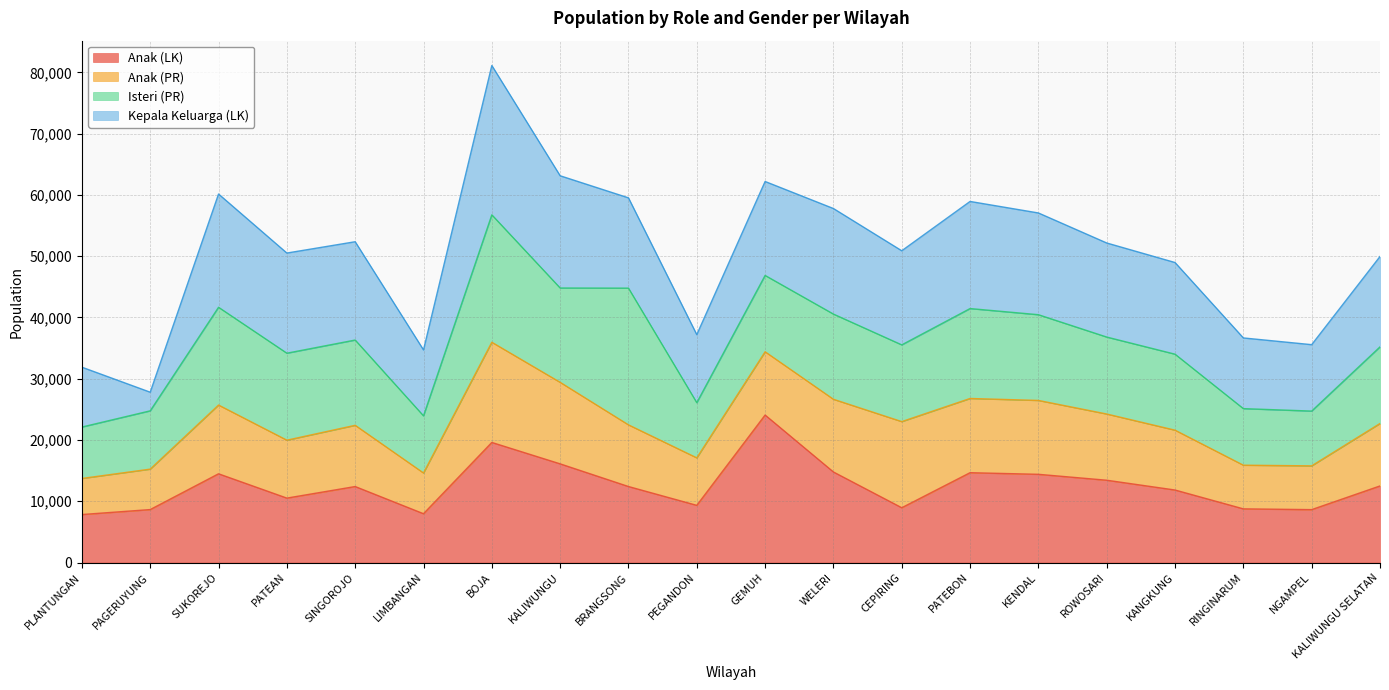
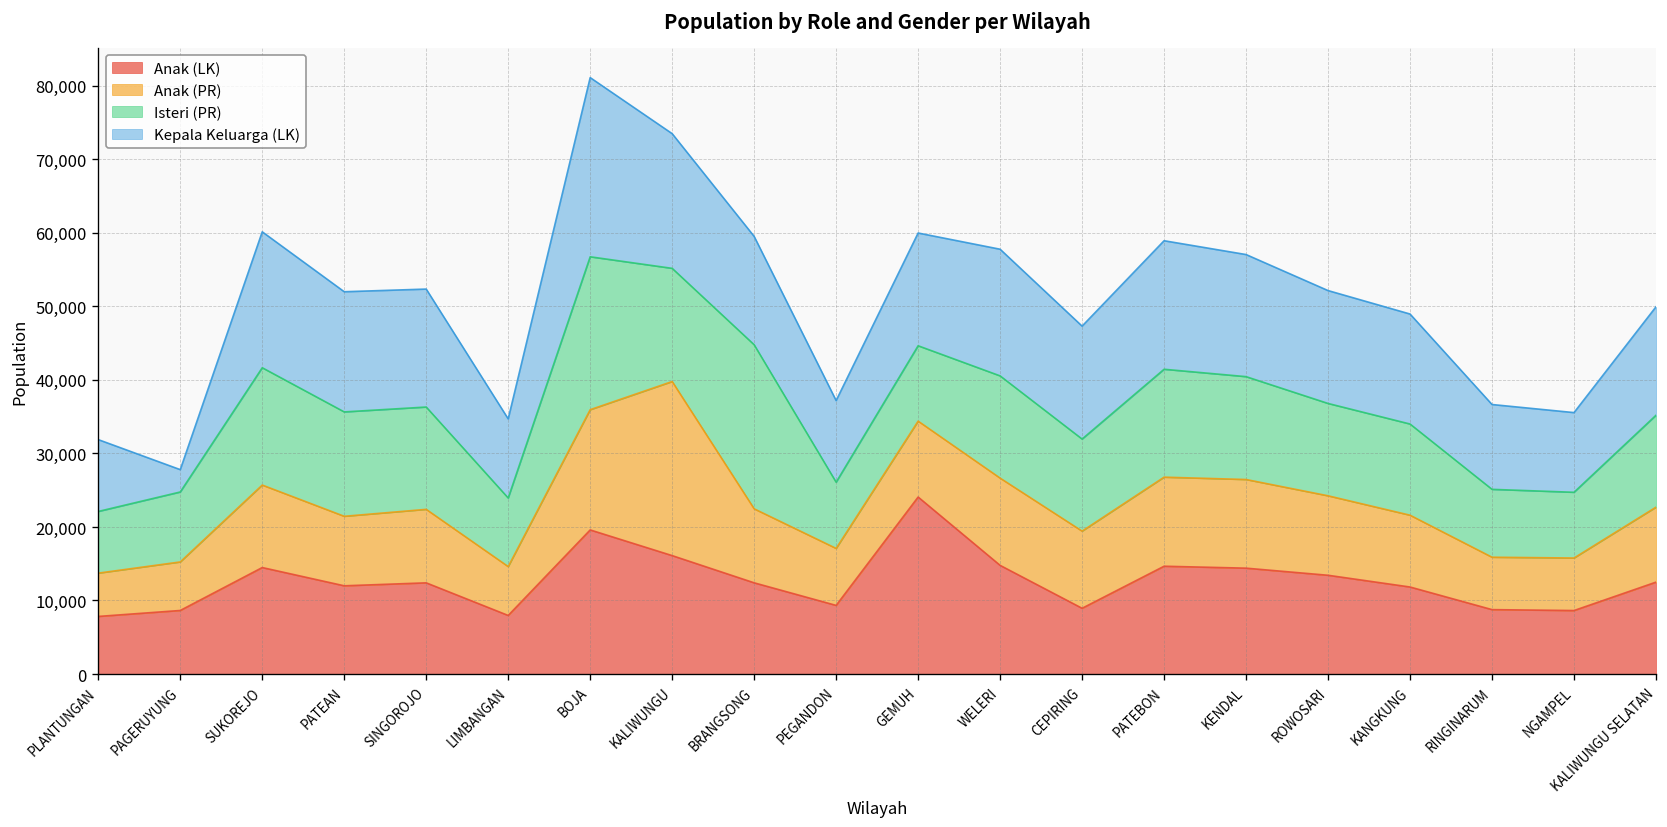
  {
    "Anak (LK)": {
      "PLANTUNGAN": "8,000",
      "PAGERUYUNG": "9,000",
      "SUKOREJO": "14,000",
-     "PATEAN": "11,000",
+     "PATEAN": "12,000",
      "SINGOROJO": "12,000",
      "LIMBANGAN": "8,000",
      "BOJA": "20,000",
      "KALIWUNGU": "16,000",
      "BRANGSONG": "12,000",
      "PEGANDON": "9,000",
      "GEMUH": "24,000",
      "WELERI": "15,000",
      "CEPIRING": "9,000",
      "PATEBON": "15,000",
      "KENDAL": "14,000",
      "ROWOSARI": "13,000",
      "KANGKUNG": "12,000",
      "RINGINARUM": "9,000",
      "NGAMPEL": "9,000",
      "KALIWUNGU SELATAN": "12,000"
    },
    "Anak (PR)": {
      "PLANTUNGAN": "6,000",
      "PAGERUYUNG": "7,000",
      "SUKOREJO": "11,000",
      "PATEAN": "9,000",
      "SINGOROJO": "10,000",
      "LIMBANGAN": "7,000",
      "BOJA": "16,000",
-     "KALIWUNGU": "13,000",
+     "KALIWUNGU": "24,000",
      "BRANGSONG": "10,000",
      "PEGANDON": "8,000",
      "GEMUH": "10,000",
      "WELERI": "12,000",
-     "CEPIRING": "14,000",
+     "CEPIRING": "10,000",
      "PATEBON": "12,000",
      "KENDAL": "12,000",
      "ROWOSARI": "11,000",
      "KANGKUNG": "10,000",
      "RINGINARUM": "7,000",
      "NGAMPEL": "7,000",
      "KALIWUNGU SELATAN": "10,000"
    },
    "Isteri (PR)": {
      "PLANTUNGAN": "8,000",
      "PAGERUYUNG": "10,000",
      "SUKOREJO": "16,000",
      "PATEAN": "14,000",
      "SINGOROJO": "14,000",
      "LIMBANGAN": "9,000",
      "BOJA": "21,000",
      "KALIWUNGU": "15,000",
      "BRANGSONG": "22,000",
      "PEGANDON": "9,000",
-     "GEMUH": "12,000",
+     "GEMUH": "10,000",
      "WELERI": "14,000",
      "CEPIRING": "13,000",
      "PATEBON": "15,000",
      "KENDAL": "14,000",
      "ROWOSARI": "13,000",
      "KANGKUNG": "12,000",
      "RINGINARUM": "9,000",
      "NGAMPEL": "9,000",
      "KALIWUNGU SELATAN": "13,000"
    },
    "Kepala Keluarga (LK)": {
      "PLANTUNGAN": "10,000",
      "PAGERUYUNG": "3,000",
      "SUKOREJO": "18,000",
      "PATEAN": "16,000",
      "SINGOROJO": "16,000",
      "LIMBANGAN": "11,000",
      "BOJA": "24,000",
      "KALIWUNGU": "18,000",
      "BRANGSONG": "15,000",
      "PEGANDON": "11,000",
      "GEMUH": "15,000",
      "WELERI": "17,000",
      "CEPIRING": "15,000",
      "PATEBON": "17,000",
      "KENDAL": "17,000",
      "ROWOSARI": "15,000",
      "KANGKUNG": "15,000",
      "RINGINARUM": "12,000",
      "NGAMPEL": "11,000",
      "KALIWUNGU SELATAN": "15,000"
    }
  }
